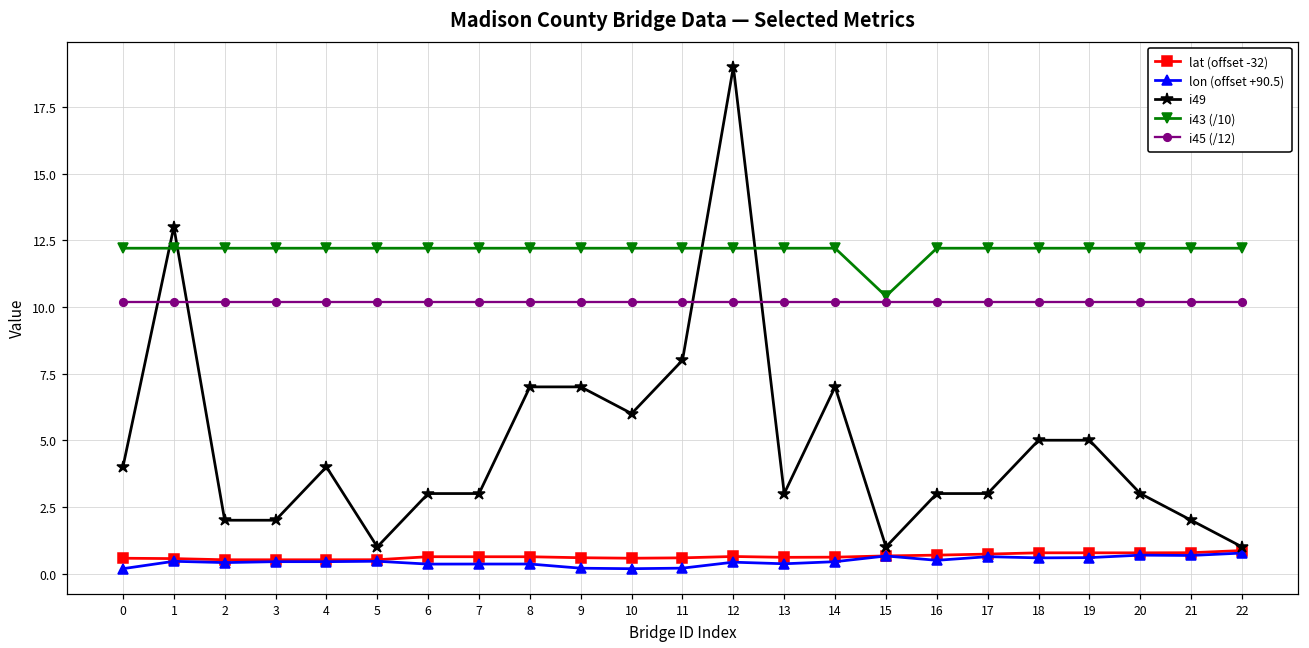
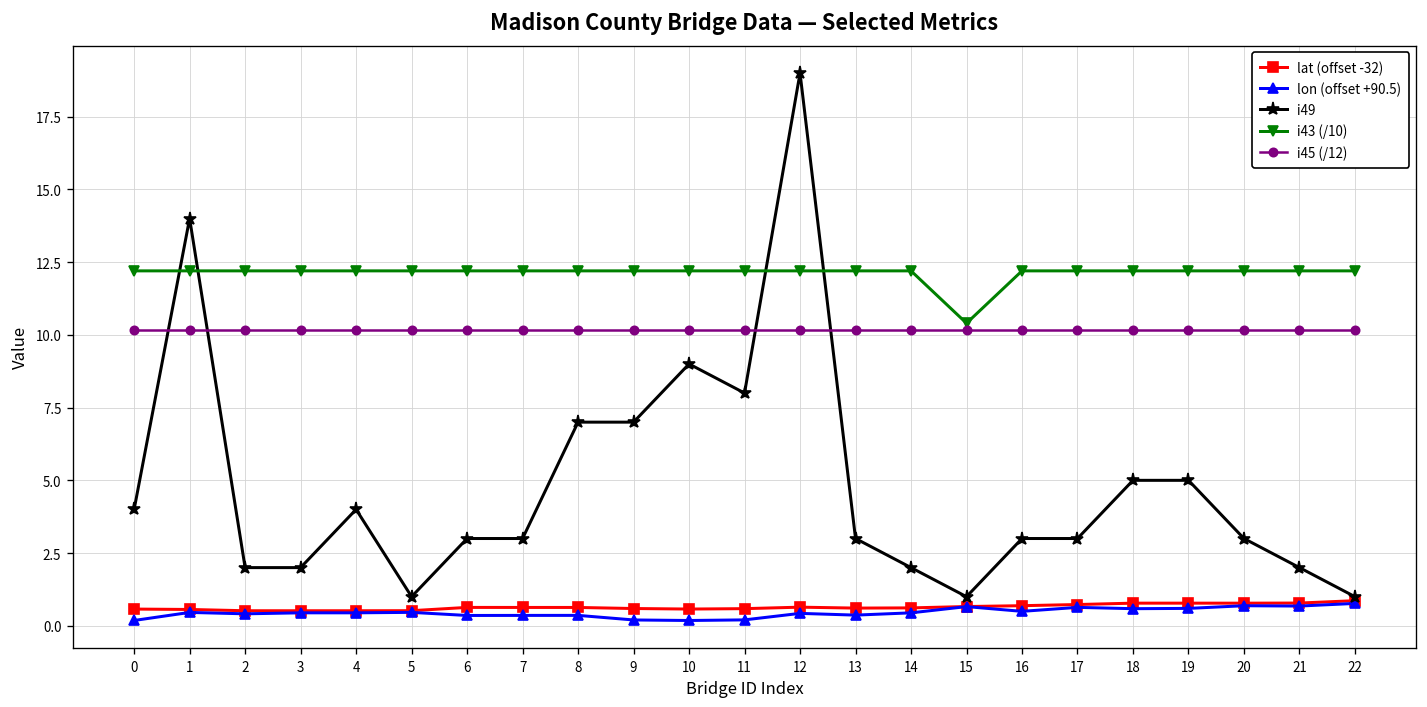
  {
    "lat (offset -32)": {
      "0": 0.6,
      "2": 0.5,
      "6": 0.6,
      "7": 0.6,
      "8": 0.6,
      "9": 0.6,
      "10": 0.6,
      "11": 0.6,
      "12": 0.6,
      "13": 0.6,
      "14": 0.6,
      "16": 0.7,
      "18": 0.8,
      "19": 0.8
    },
    "lon (offset +90.5)": {
      "0": 0.2,
      "2": 0.4,
      "6": 0.4,
      "7": 0.4,
      "8": 0.4,
      "9": 0.2,
      "10": 0.2,
      "11": 0.2,
      "12": 0.4,
      "13": 0.4,
      "14": 0.4,
      "16": 0.5,
      "18": 0.6,
      "19": 0.6
    },
    "i49": {
      "0": 4,
-     "1": 13,
+     "1": 14,
      "2": 2,
      "3": 2,
      "4": 4,
      "5": 1,
      "6": 3,
      "7": 3,
      "8": 7,
      "9": 7,
-     "10": 6,
+     "10": 9,
      "11": 8,
      "12": 19,
      "13": 3,
-     "14": 7,
+     "14": 2,
      "15": 1,
      "16": 3,
      "17": 3,
      "18": 5,
      "19": 5,
      "20": 3,
      "21": 2,
      "22": 1
    },
    "i43 (/10)": {
      "0": 12.2,
      "1": 12.2,
      "2": 12.2,
      "3": 12.2,
      "4": 12.2,
      "5": 12.2,
      "6": 12.2,
      "7": 12.2,
      "8": 12.2,
      "9": 12.2,
      "10": 12.2,
      "11": 12.2,
      "12": 12.2,
      "13": 12.2,
      "14": 12.2,
      "15": 10.4,
      "16": 12.2,
      "17": 12.2,
      "18": 12.2,
      "19": 12.2,
      "20": 12.2,
      "21": 12.2,
      "22": 12.2
    },
    "i45 (/12)": {
      "0": 10.2,
      "1": 10.2,
      "2": 10.2,
      "3": 10.2,
      "4": 10.2,
      "5": 10.2,
      "6": 10.2,
      "7": 10.2,
      "8": 10.2,
      "9": 10.2,
      "10": 10.2,
      "11": 10.2,
      "12": 10.2,
      "13": 10.2,
      "14": 10.2,
      "15": 10.2,
      "16": 10.2,
      "17": 10.2,
      "18": 10.2,
      "19": 10.2,
      "20": 10.2,
      "21": 10.2,
      "22": 10.2
    }
  }
